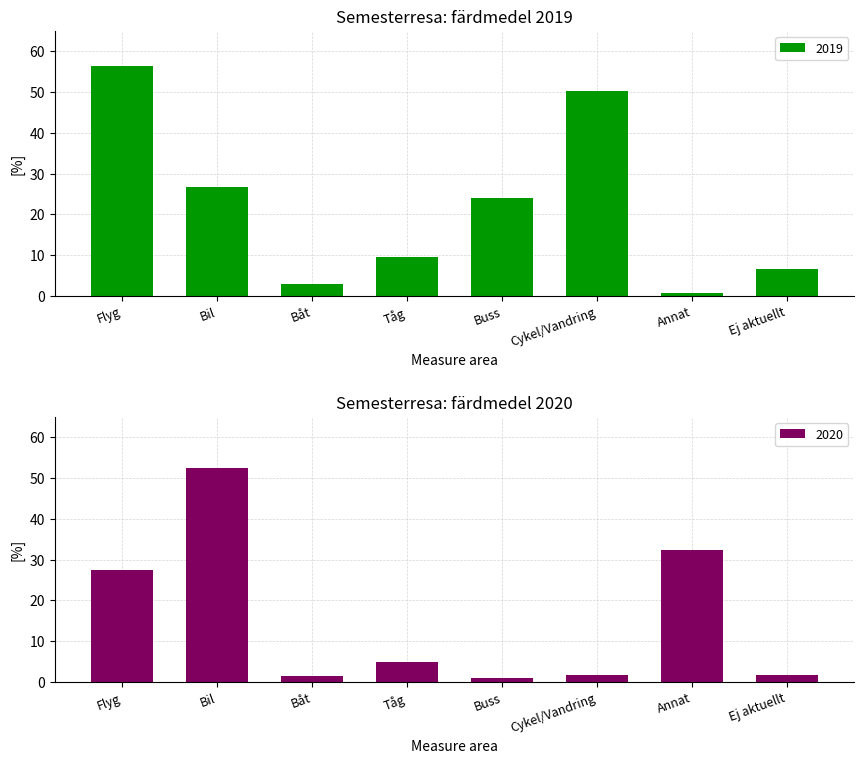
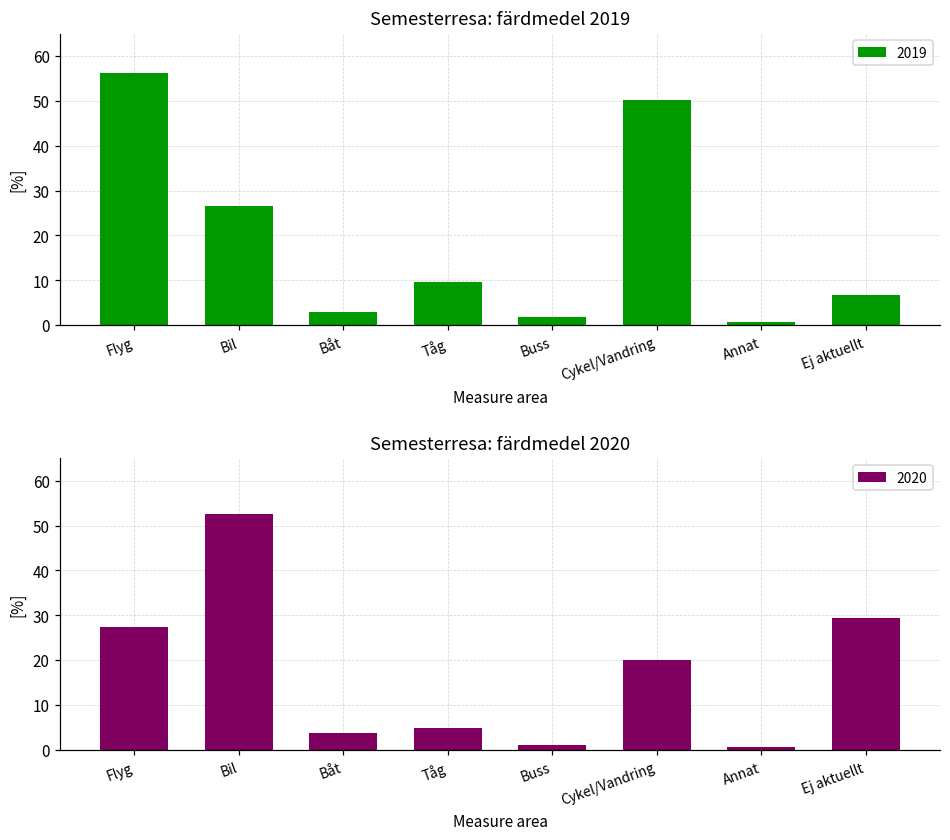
  {
    "Semesterresa: färdmedel 2019": {
      "Flyg": 56,
      "Bil": 27,
      "Båt": 3,
      "Tåg": 10,
-     "Buss": 24,
+     "Buss": 2,
      "Cykel/Vandring": 50,
      "Ej aktuellt": 7
    },
    "Semesterresa: färdmedel 2020": {
      "Flyg": 27,
      "Bil": 53,
-     "Båt": 2,
+     "Båt": 4,
      "Tåg": 5,
      "Buss": 1,
-     "Cykel/Vandring": 2,
-     "Annat": 32,
-     "Ej aktuellt": 2
+     "Cykel/Vandring": 20,
+     "Annat": 1,
+     "Ej aktuellt": 29
    }
  }
